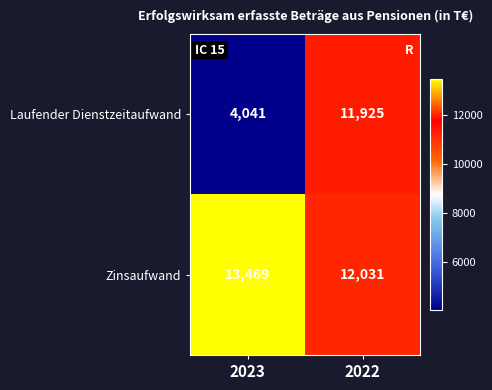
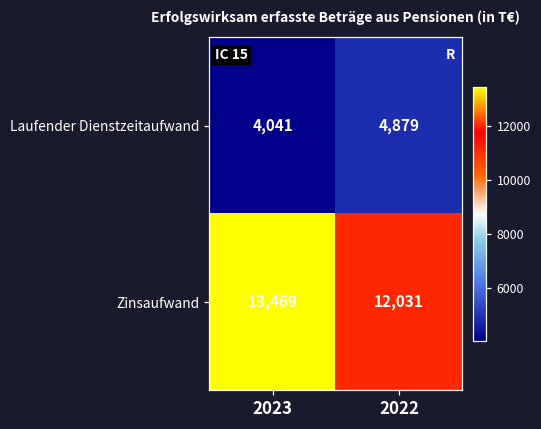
  {
    "Laufender Dienstzeitaufwand": {
      "2023": "4,041",
-     "2022": "11,925"
+     "2022": "4,879"
    },
    "Zinsaufwand": {
      "2023": "13,469",
      "2022": "12,031"
    }
  }
